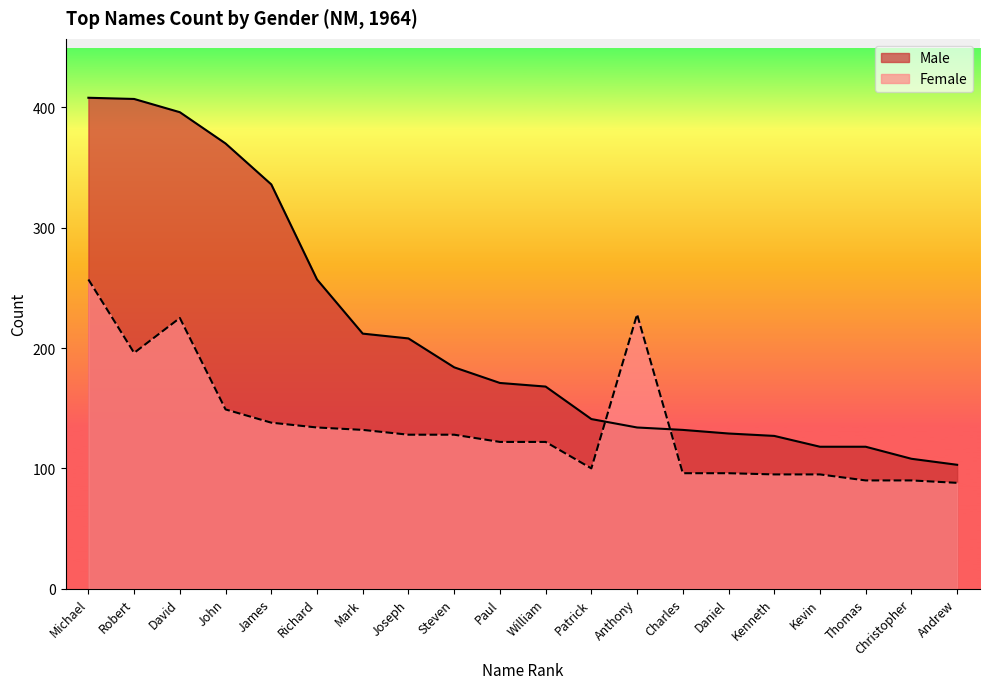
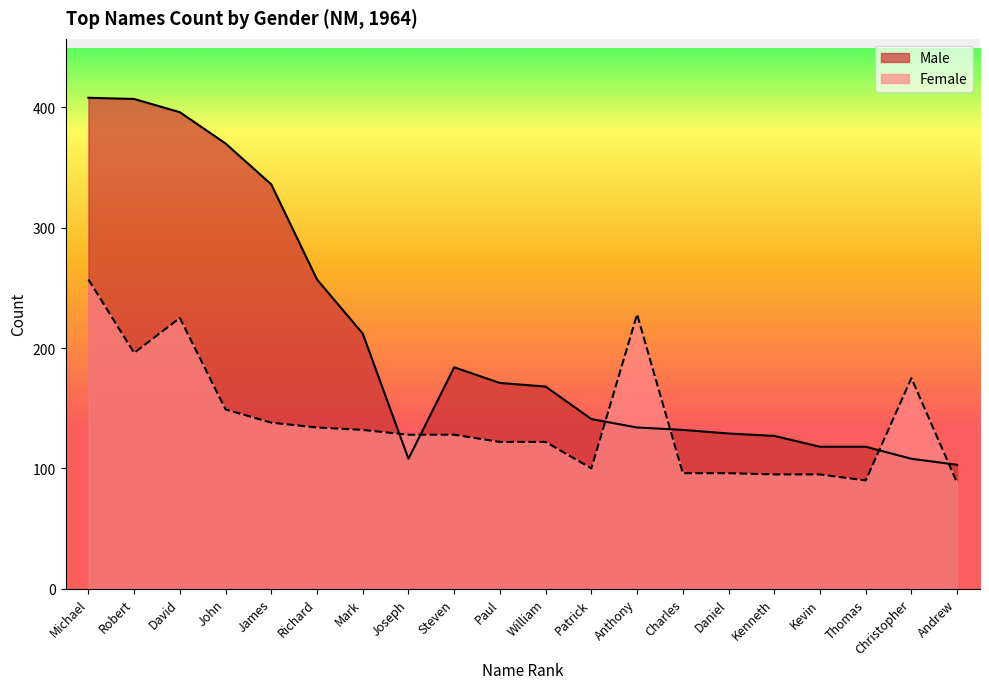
  {
    "Male": {
      "Michael": 408,
      "Robert": 407,
      "David": 396,
      "John": 370,
      "James": 336,
      "Richard": 257,
      "Mark": 212,
-     "Joseph": 208,
+     "Joseph": 108,
      "Steven": 184,
      "Paul": 171,
      "William": 168,
      "Patrick": 141,
      "Anthony": 134,
      "Charles": 132,
      "Daniel": 129,
      "Kenneth": 127,
      "Kevin": 118,
      "Thomas": 118,
      "Christopher": 108,
      "Andrew": 103
    },
    "Female": {
      "Michael": 257,
      "Robert": 196,
      "David": 225,
      "John": 149,
      "James": 138,
      "Richard": 134,
      "Mark": 132,
      "Joseph": 128,
      "Steven": 128,
      "Paul": 122,
      "William": 122,
      "Patrick": 100,
      "Anthony": 228,
      "Charles": 96,
      "Daniel": 96,
      "Kenneth": 95,
      "Kevin": 95,
      "Thomas": 90,
-     "Christopher": 90,
+     "Christopher": 175,
      "Andrew": 88
    }
  }
